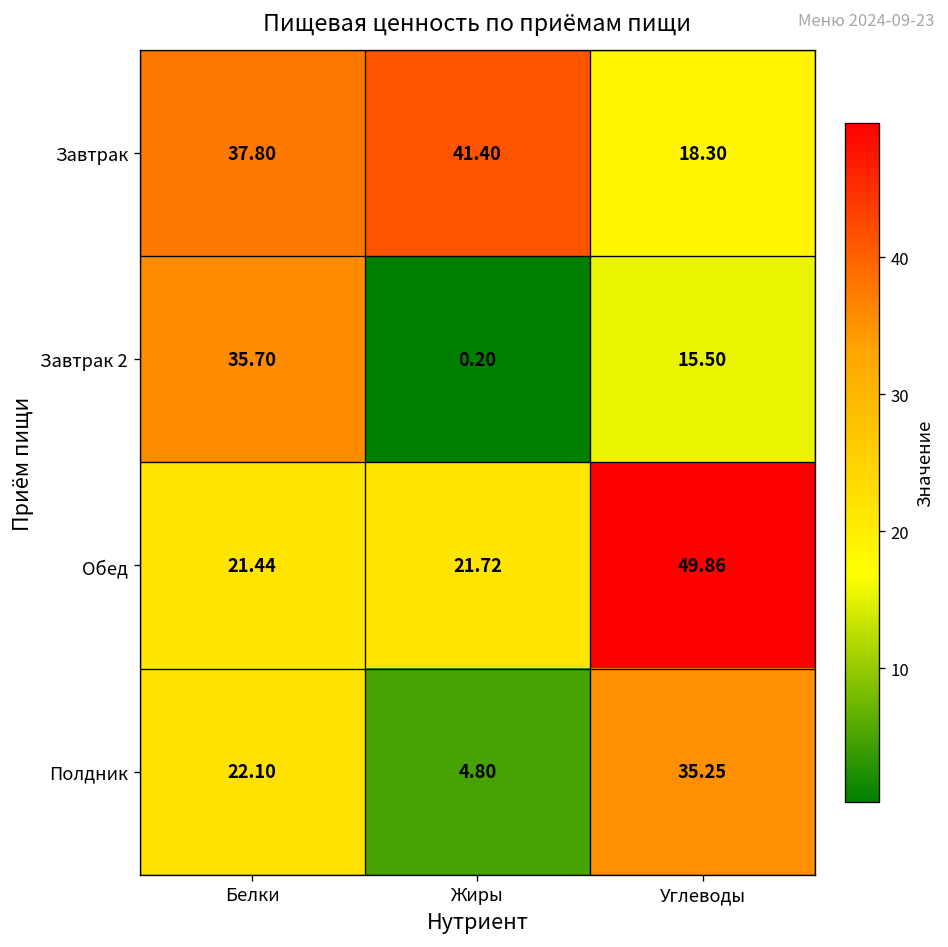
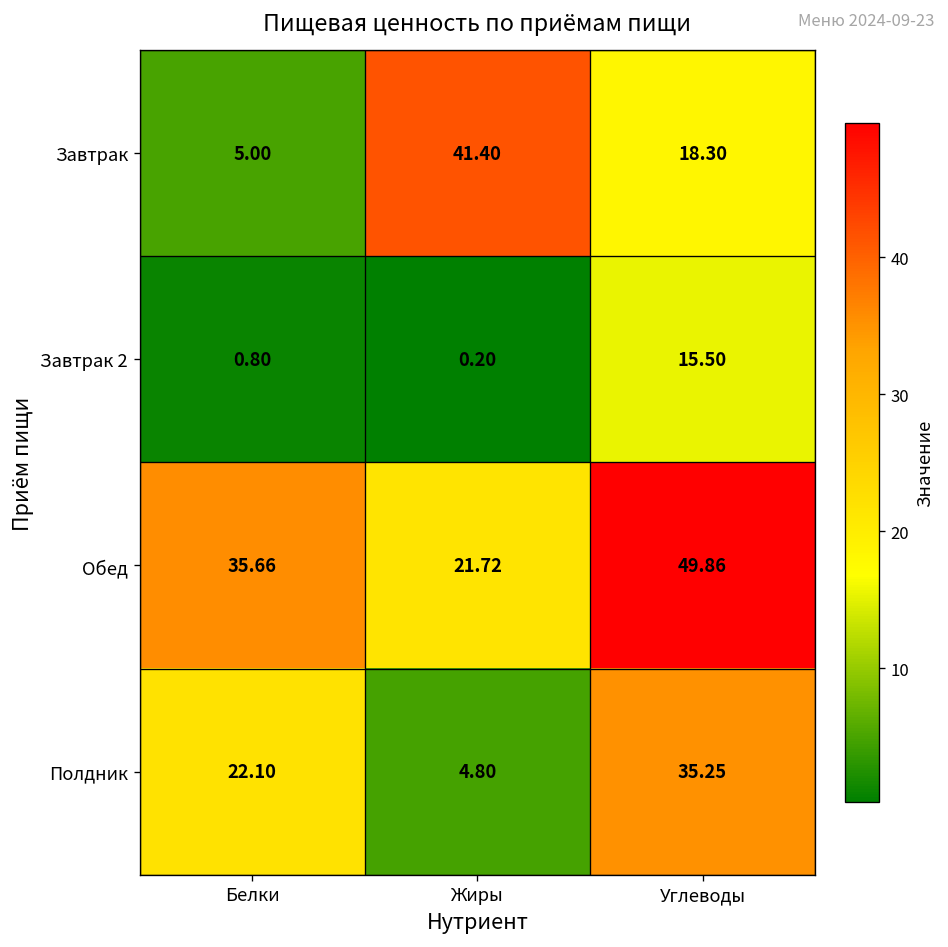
  {
    "Завтрак": {
-     "Белки": 37.80,
+     "Белки": 5.00,
      "Жиры": 41.40,
      "Углеводы": 18.30
    },
    "Завтрак 2": {
-     "Белки": 35.70,
+     "Белки": 0.80,
      "Жиры": 0.20,
      "Углеводы": 15.50
    },
    "Обед": {
-     "Белки": 21.44,
+     "Белки": 35.66,
      "Жиры": 21.72,
      "Углеводы": 49.86
    },
    "Полдник": {
      "Белки": 22.10,
      "Жиры": 4.80,
      "Углеводы": 35.25
    }
  }
